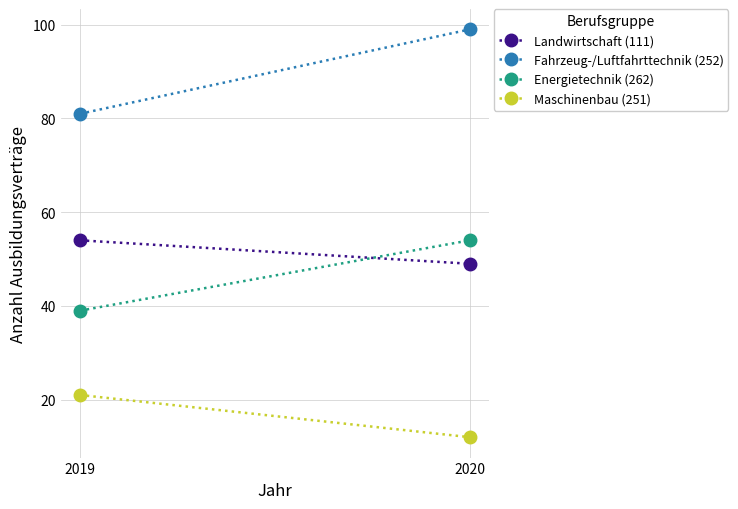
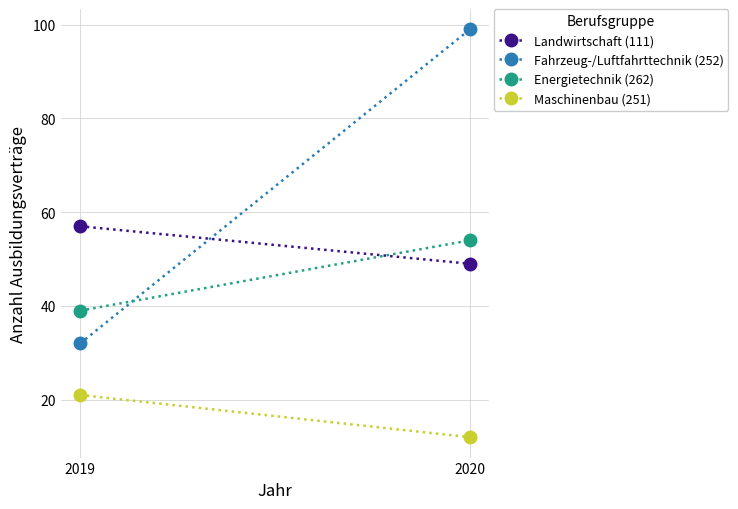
  {
    "Landwirtschaft (111)": {
-     "2019": 54,
+     "2019": 57,
      "2020": 49
    },
    "Fahrzeug-/Luftfahrttechnik (252)": {
-     "2019": 81,
+     "2019": 32,
      "2020": 99
    },
    "Energietechnik (262)": {
      "2019": 39,
      "2020": 54
    },
    "Maschinenbau (251)": {
      "2019": 21,
      "2020": 12
    }
  }
